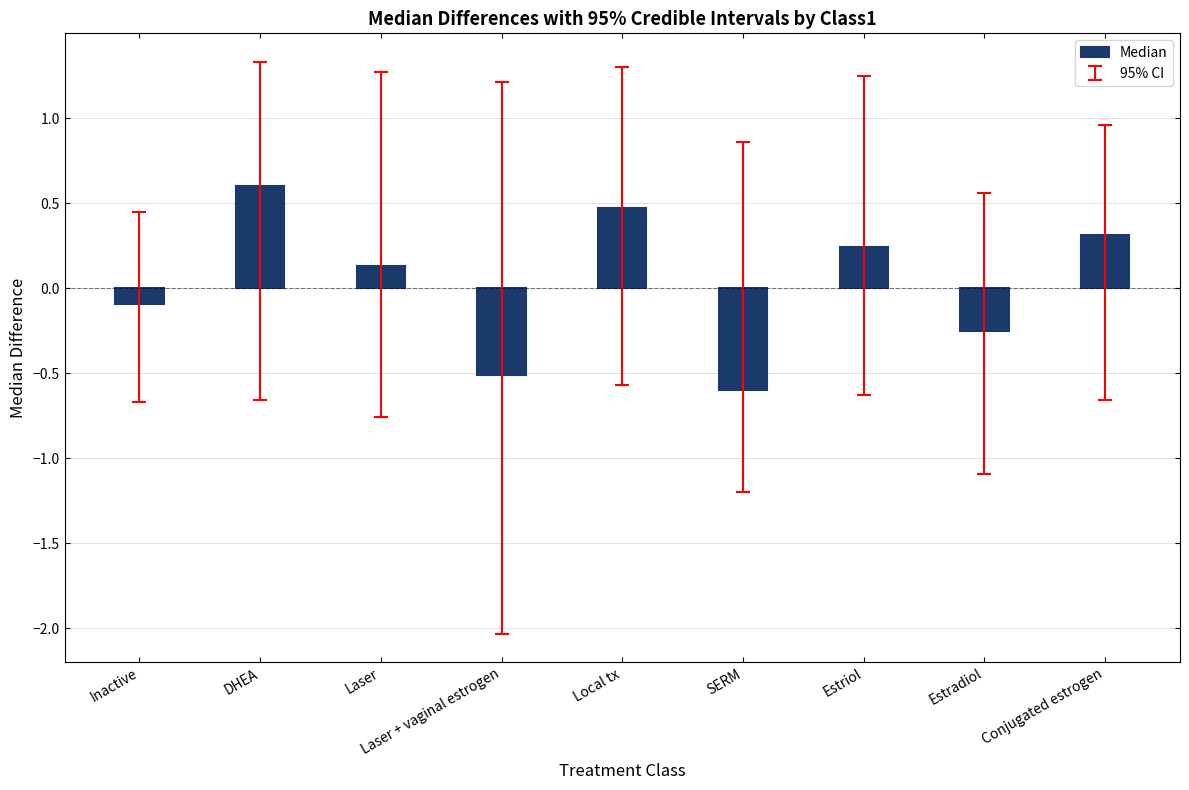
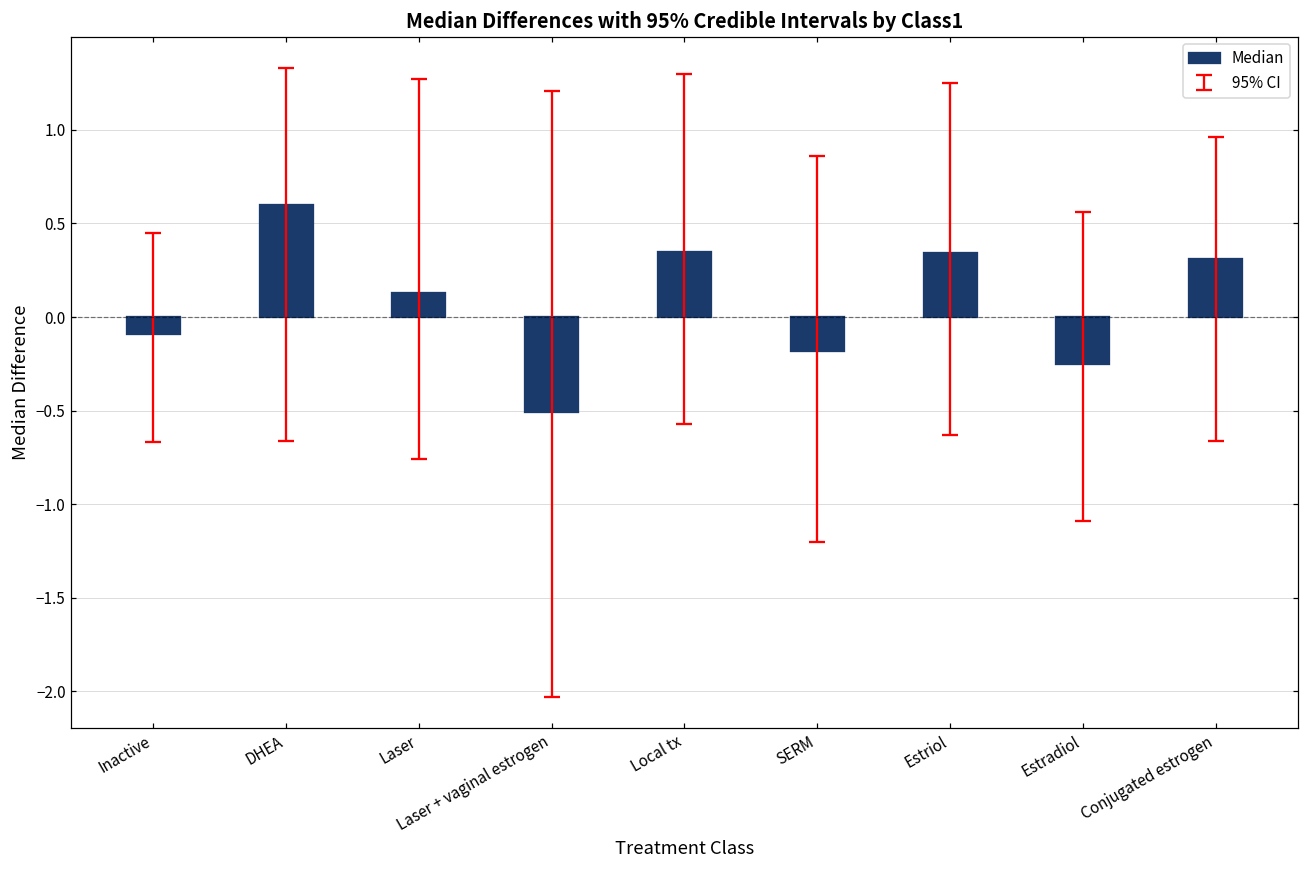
  {
    "Median": {
      "Inactive": -0.09,
      "DHEA": 0.60,
      "Laser": 0.13,
      "Laser + vaginal estrogen": -0.51,
-     "Local tx": 0.47,
-     "SERM": -0.60,
-     "Estriol": 0.24,
+     "Local tx": 0.35,
+     "SERM": -0.18,
+     "Estriol": 0.34,
      "Estradiol": -0.25,
      "Conjugated estrogen": 0.31
    }
  }
